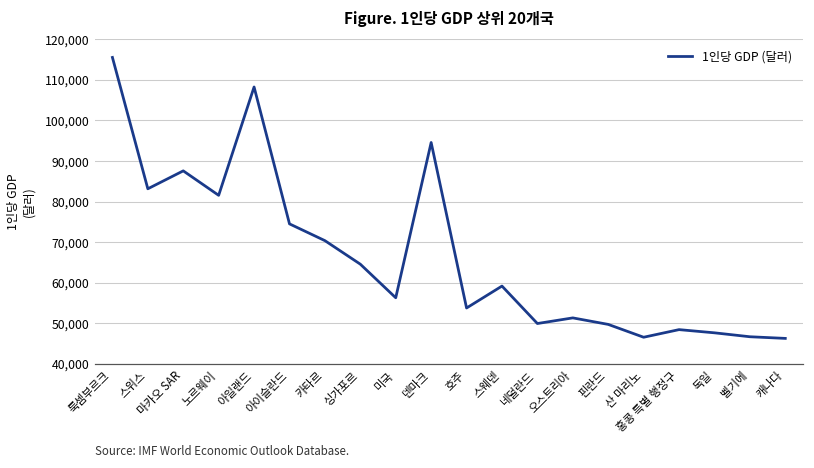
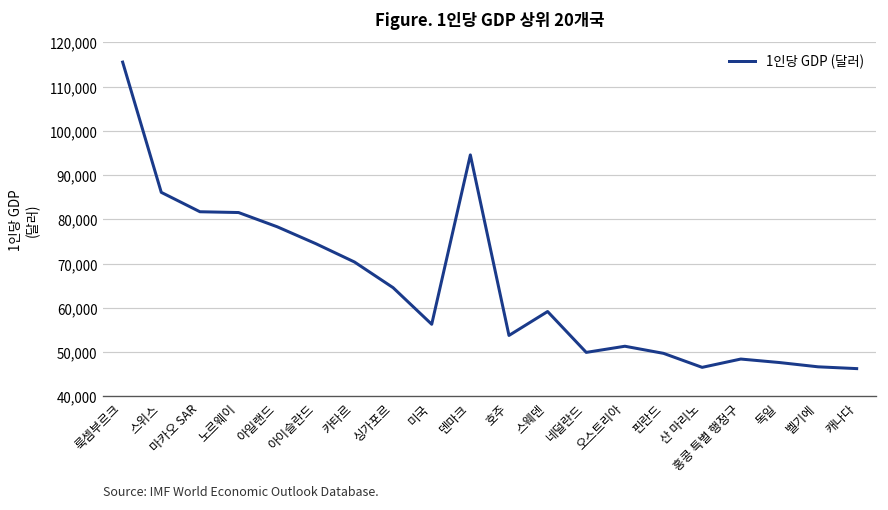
  {
    "룩셈부르크": "116,000",
-   "스위스": "83,000",
-   "마카오 SAR": "88,000",
+   "스위스": "86,000",
+   "마카오 SAR": "82,000",
    "노르웨이": "82,000",
-   "아일랜드": "108,000",
+   "아일랜드": "78,000",
    "아이슬란드": "75,000",
    "카타르": "70,000",
    "싱가포르": "65,000",
    "미국": "56,000",
    "덴마크": "95,000",
    "호주": "54,000",
    "스웨덴": "59,000",
    "네덜란드": "50,000",
    "오스트리아": "51,000",
    "핀란드": "50,000",
    "산 마리노": "47,000",
    "홍콩 특별 행정구": "48,000",
    "독일": "48,000",
    "벨기에": "47,000",
    "캐나다": "46,000"
  }
